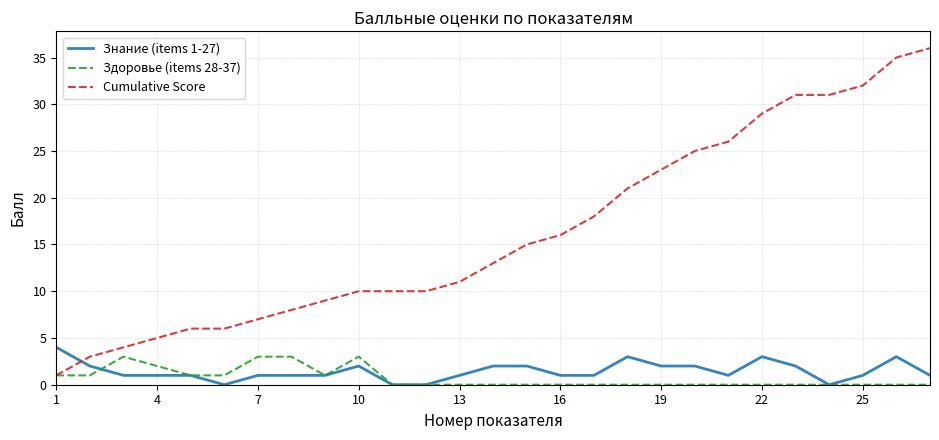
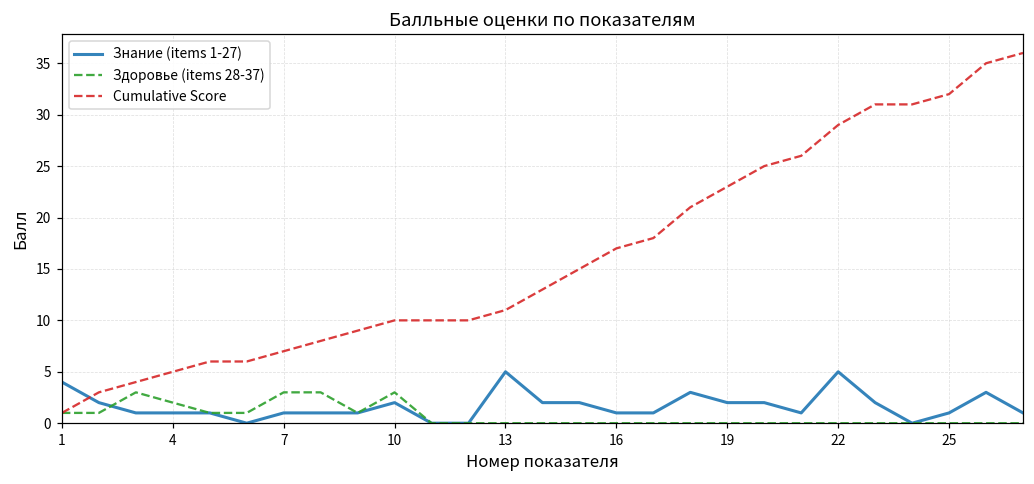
  {
    "Знание (items 1-27)": {
      "1": 4,
      "4": 1,
      "7": 1,
      "10": 2,
-     "13": 1,
+     "13": 5,
      "16": 1,
      "19": 2,
-     "22": 3,
+     "22": 5,
      "25": 1
    },
    "Здоровье (items 28-37)": {
      "4": 2,
      "7": 3,
      "10": 3,
      "13": 0,
      "16": 0,
      "19": 0,
      "22": 0,
      "25": 0
    },
    "Cumulative Score": {
      "4": 5,
      "7": 7,
      "10": 10,
      "13": 11,
-     "16": 16,
+     "16": 17,
      "19": 23,
      "22": 29,
      "25": 32
    }
  }
